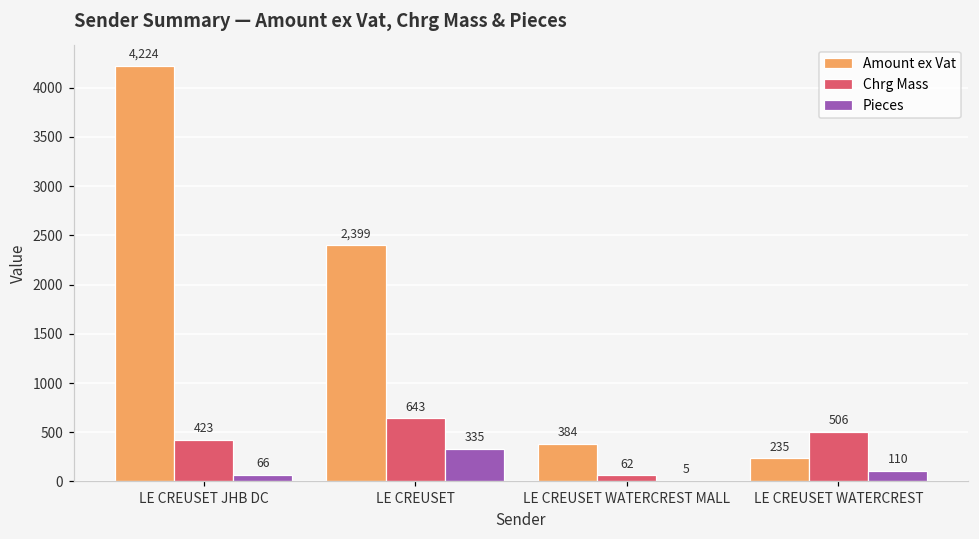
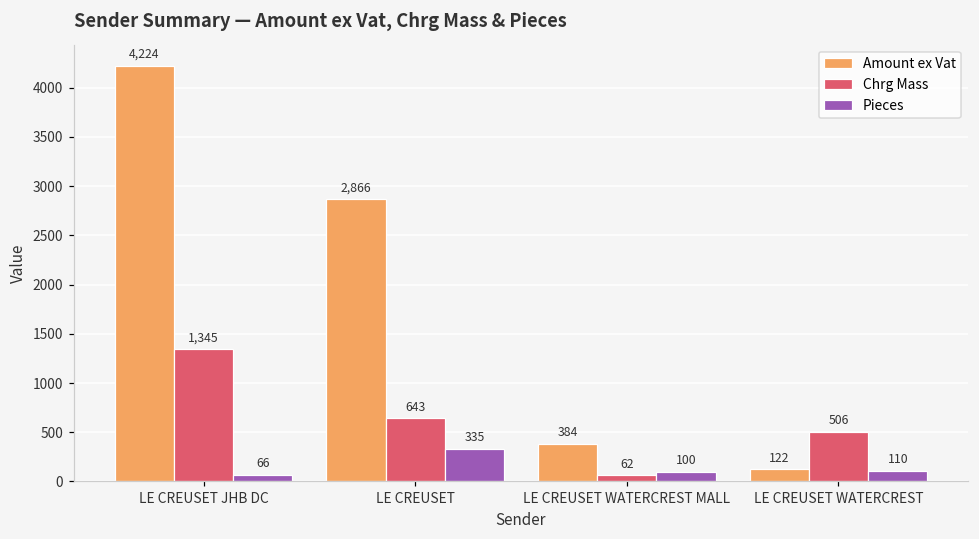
  {
    "Amount ex Vat": {
      "LE CREUSET JHB DC": "4,224",
-     "LE CREUSET": "2,399",
+     "LE CREUSET": "2,866",
      "LE CREUSET WATERCREST MALL": "384",
-     "LE CREUSET WATERCREST": "235"
+     "LE CREUSET WATERCREST": "122"
    },
    "Chrg Mass": {
-     "LE CREUSET JHB DC": "423",
+     "LE CREUSET JHB DC": "1,345",
      "LE CREUSET": "643",
      "LE CREUSET WATERCREST MALL": "62",
      "LE CREUSET WATERCREST": "506"
    },
    "Pieces": {
      "LE CREUSET JHB DC": "66",
      "LE CREUSET": "335",
-     "LE CREUSET WATERCREST MALL": "5",
+     "LE CREUSET WATERCREST MALL": "100",
      "LE CREUSET WATERCREST": "110"
    }
  }
